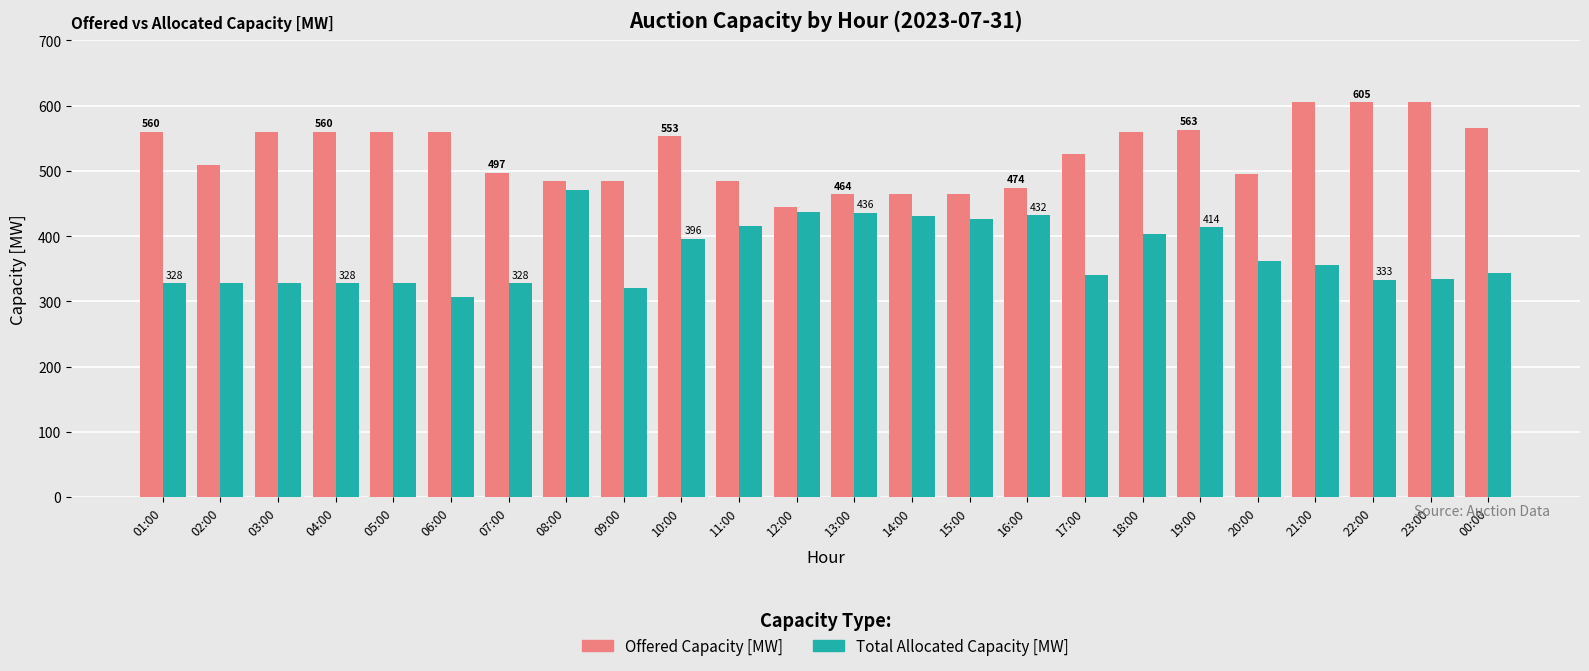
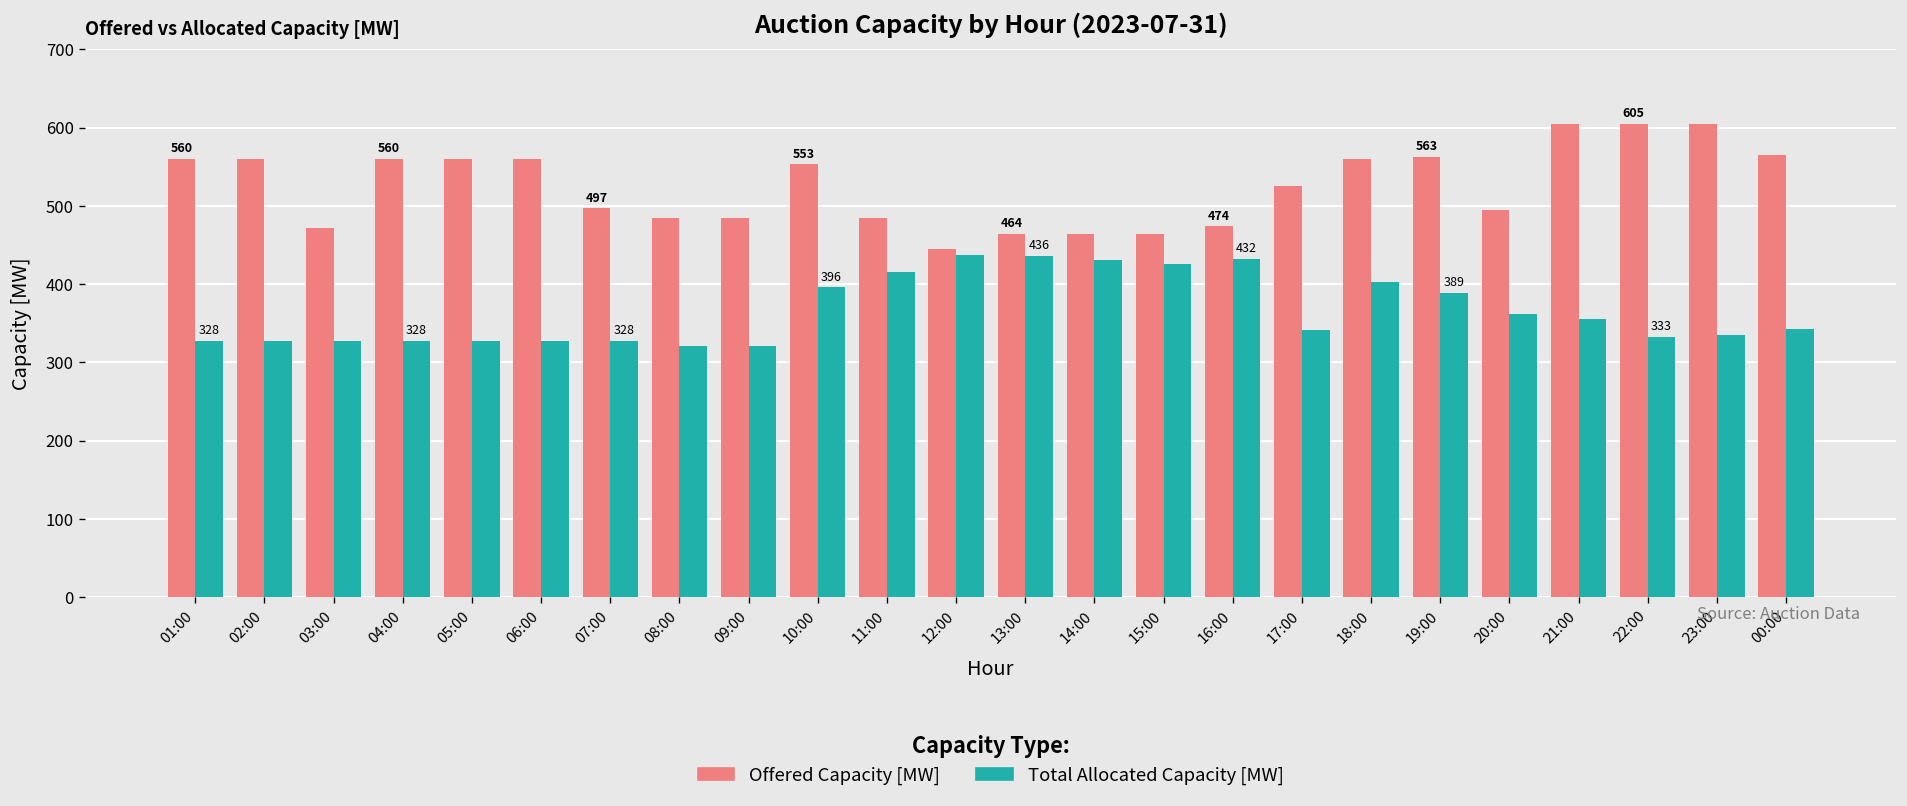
  {
    "Offered Capacity [MW]": {
-     "02:00": 510,
-     "03:00": 560,
+     "02:00": 560,
+     "03:00": 470,
      "05:00": 560,
      "06:00": 560,
      "08:00": 490,
      "09:00": 490,
      "11:00": 480,
      "12:00": 450,
      "14:00": 460,
      "15:00": 460,
      "17:00": 530,
      "18:00": 560,
      "20:00": 500,
      "21:00": 610,
      "23:00": 610,
      "00:00": 570
    },
    "Total Allocated Capacity [MW]": {
      "01:00": 328,
      "04:00": 328,
-     "06:00": 310,
+     "06:00": 330,
      "07:00": 328,
-     "08:00": 470,
+     "08:00": 320,
      "10:00": 396,
      "13:00": 436,
      "16:00": 432,
-     "19:00": 414,
+     "19:00": 389,
      "22:00": 333
    }
  }
